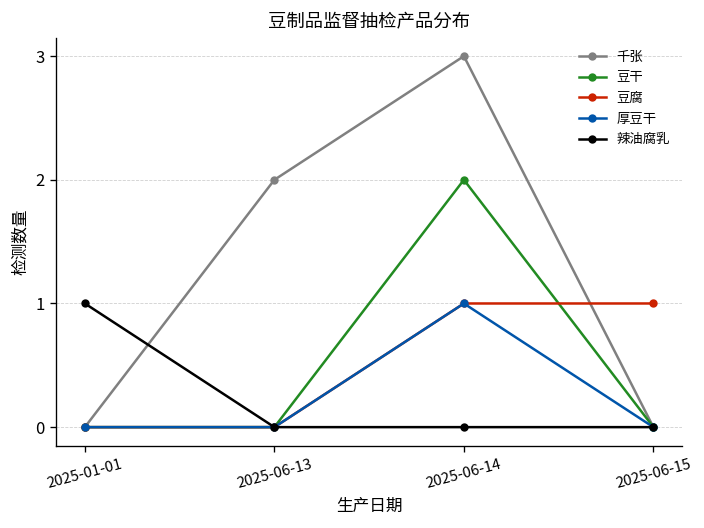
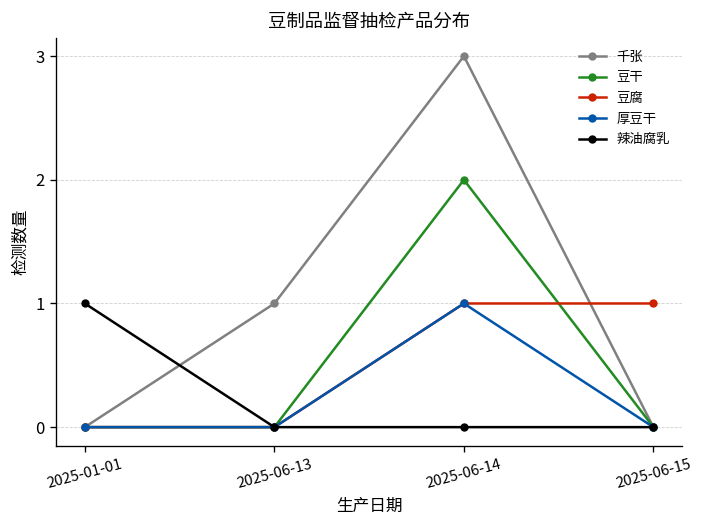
  {
    "千张": {
-     "2025-06-13": 2,
+     "2025-06-13": 1,
      "2025-06-14": 3
    },
    "豆干": {
      "2025-06-14": 2
    },
    "豆腐": {
      "2025-06-15": 1
    },
    "辣油腐乳": {
      "2025-01-01": 1,
      "2025-06-14": 0
    }
  }
